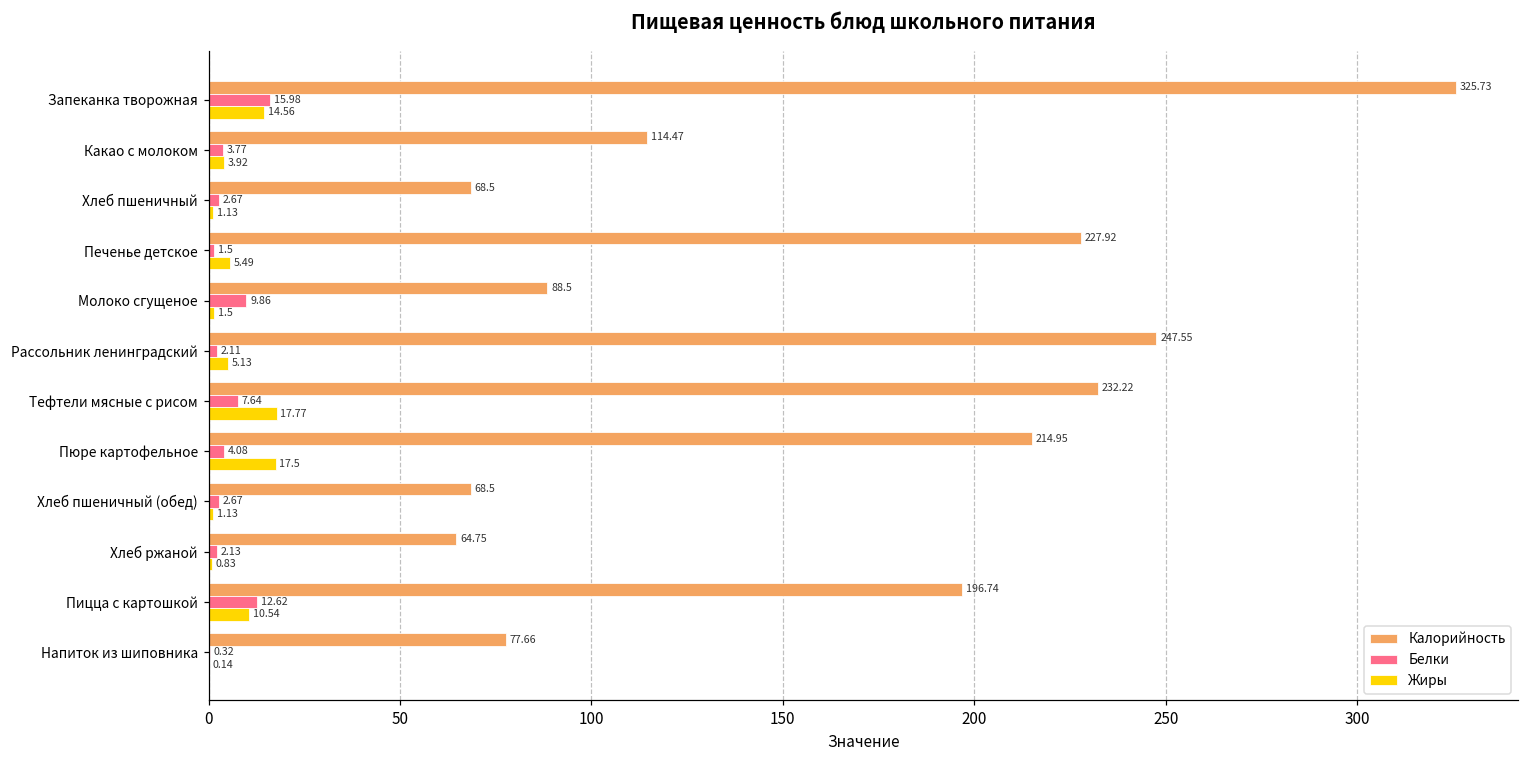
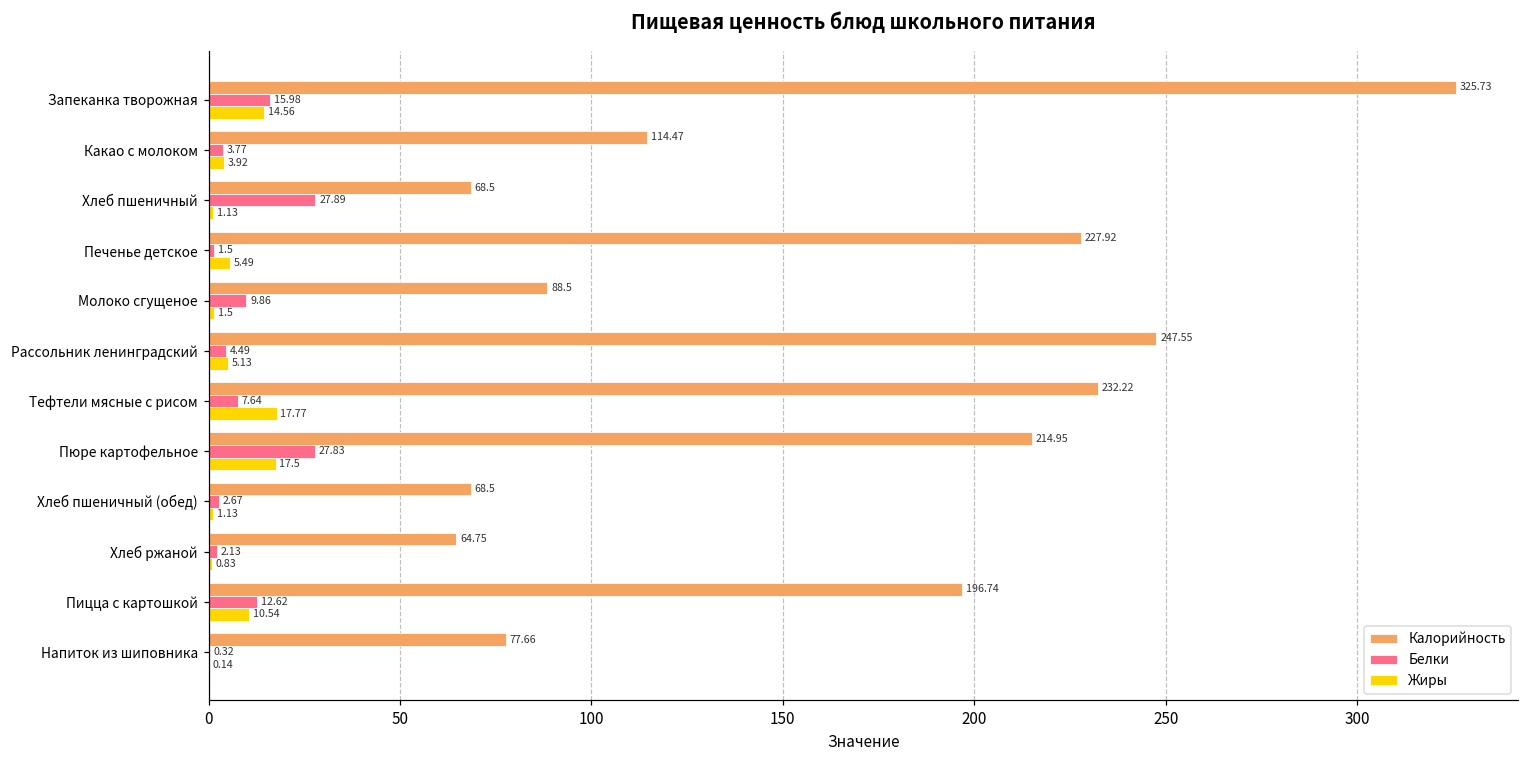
  {
    "Калорийность": {
      "Запеканка творожная": 325.73,
      "Какао с молоком": 114.47,
      "Хлеб пшеничный": 68.5,
      "Печенье детское": 227.92,
      "Молоко сгущеное": 88.5,
      "Рассольник ленинградский": 247.55,
      "Тефтели мясные с рисом": 232.22,
      "Пюре картофельное": 214.95,
      "Хлеб пшеничный (обед)": 68.5,
      "Хлеб ржаной": 64.75,
      "Пицца с картошкой": 196.74,
      "Напиток из шиповника": 77.66
    },
    "Белки": {
      "Запеканка творожная": 15.98,
      "Какао с молоком": 3.77,
-     "Хлеб пшеничный": 2.67,
+     "Хлеб пшеничный": 27.89,
      "Печенье детское": 1.5,
      "Молоко сгущеное": 9.86,
-     "Рассольник ленинградский": 2.11,
+     "Рассольник ленинградский": 4.49,
      "Тефтели мясные с рисом": 7.64,
-     "Пюре картофельное": 4.08,
+     "Пюре картофельное": 27.83,
      "Хлеб пшеничный (обед)": 2.67,
      "Хлеб ржаной": 2.13,
      "Пицца с картошкой": 12.62,
      "Напиток из шиповника": 0.32
    },
    "Жиры": {
      "Запеканка творожная": 14.56,
      "Какао с молоком": 3.92,
      "Хлеб пшеничный": 1.13,
      "Печенье детское": 5.49,
      "Молоко сгущеное": 1.5,
      "Рассольник ленинградский": 5.13,
      "Тефтели мясные с рисом": 17.77,
      "Пюре картофельное": 17.5,
      "Хлеб пшеничный (обед)": 1.13,
      "Хлеб ржаной": 0.83,
      "Пицца с картошкой": 10.54,
      "Напиток из шиповника": 0.14
    }
  }
